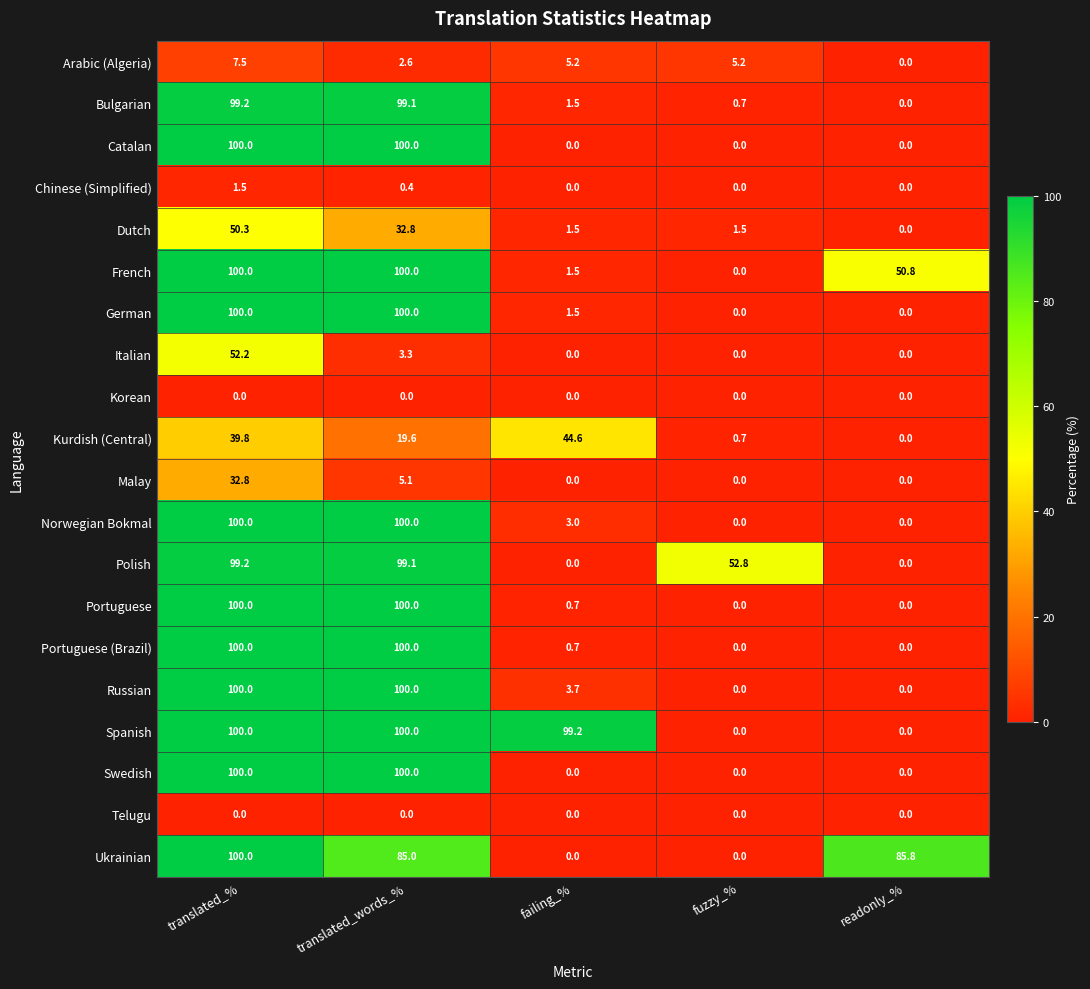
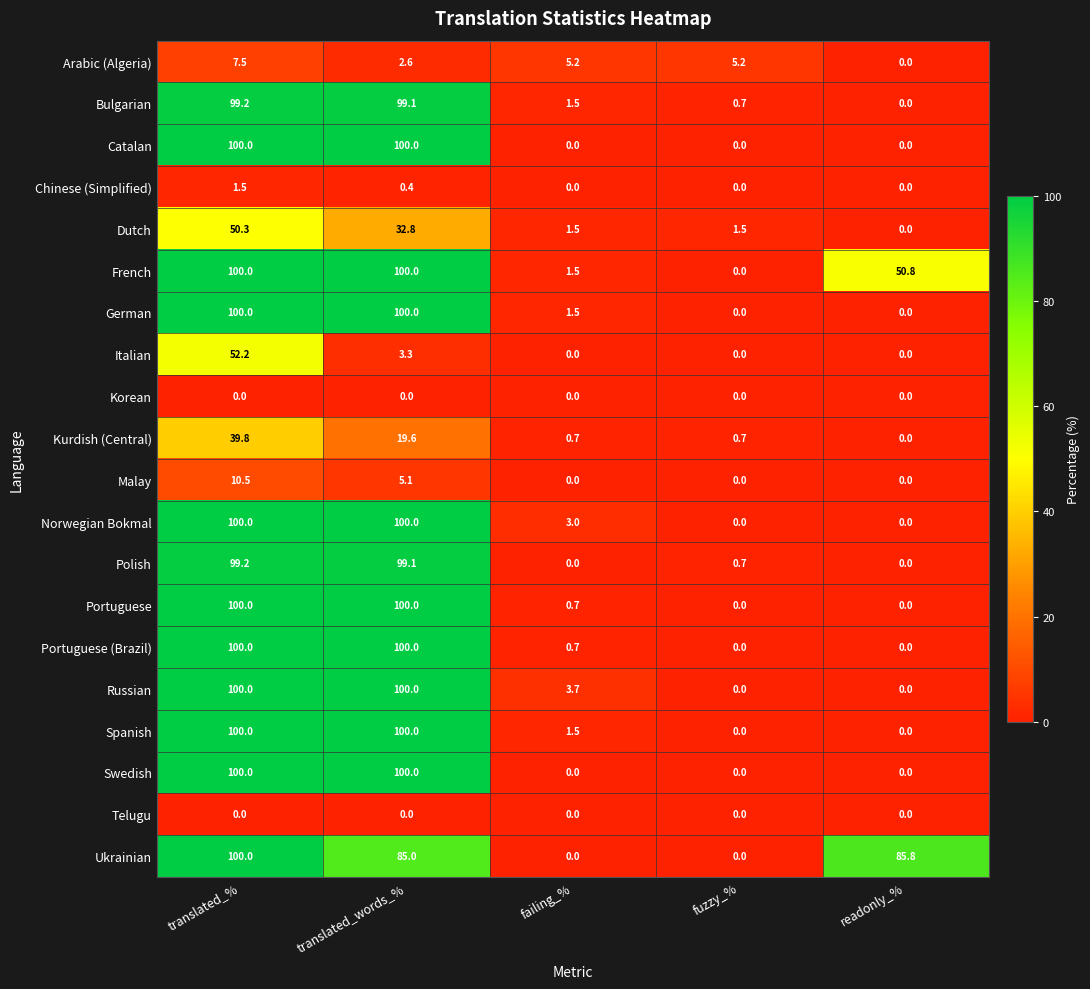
  {
    "Arabic (Algeria)": {
      "translated_%": 7.5,
      "translated_words_%": 2.6,
      "failing_%": 5.2,
      "fuzzy_%": 5.2,
      "readonly_%": 0.0
    },
    "Bulgarian": {
      "translated_%": 99.2,
      "translated_words_%": 99.1,
      "failing_%": 1.5,
      "fuzzy_%": 0.7,
      "readonly_%": 0.0
    },
    "Catalan": {
      "translated_%": 100.0,
      "translated_words_%": 100.0,
      "failing_%": 0.0,
      "fuzzy_%": 0.0,
      "readonly_%": 0.0
    },
    "Chinese (Simplified)": {
      "translated_%": 1.5,
      "translated_words_%": 0.4,
      "failing_%": 0.0,
      "fuzzy_%": 0.0,
      "readonly_%": 0.0
    },
    "Dutch": {
      "translated_%": 50.3,
      "translated_words_%": 32.8,
      "failing_%": 1.5,
      "fuzzy_%": 1.5,
      "readonly_%": 0.0
    },
    "French": {
      "translated_%": 100.0,
      "translated_words_%": 100.0,
      "failing_%": 1.5,
      "fuzzy_%": 0.0,
      "readonly_%": 50.8
    },
    "German": {
      "translated_%": 100.0,
      "translated_words_%": 100.0,
      "failing_%": 1.5,
      "fuzzy_%": 0.0,
      "readonly_%": 0.0
    },
    "Italian": {
      "translated_%": 52.2,
      "translated_words_%": 3.3,
      "failing_%": 0.0,
      "fuzzy_%": 0.0,
      "readonly_%": 0.0
    },
    "Korean": {
      "translated_%": 0.0,
      "translated_words_%": 0.0,
      "failing_%": 0.0,
      "fuzzy_%": 0.0,
      "readonly_%": 0.0
    },
    "Kurdish (Central)": {
      "translated_%": 39.8,
      "translated_words_%": 19.6,
-     "failing_%": 44.6,
+     "failing_%": 0.7,
      "fuzzy_%": 0.7,
      "readonly_%": 0.0
    },
    "Malay": {
-     "translated_%": 32.8,
+     "translated_%": 10.5,
      "translated_words_%": 5.1,
      "failing_%": 0.0,
      "fuzzy_%": 0.0,
      "readonly_%": 0.0
    },
    "Norwegian Bokmal": {
      "translated_%": 100.0,
      "translated_words_%": 100.0,
      "failing_%": 3.0,
      "fuzzy_%": 0.0,
      "readonly_%": 0.0
    },
    "Polish": {
      "translated_%": 99.2,
      "translated_words_%": 99.1,
      "failing_%": 0.0,
-     "fuzzy_%": 52.8,
+     "fuzzy_%": 0.7,
      "readonly_%": 0.0
    },
    "Portuguese": {
      "translated_%": 100.0,
      "translated_words_%": 100.0,
      "failing_%": 0.7,
      "fuzzy_%": 0.0,
      "readonly_%": 0.0
    },
    "Portuguese (Brazil)": {
      "translated_%": 100.0,
      "translated_words_%": 100.0,
      "failing_%": 0.7,
      "fuzzy_%": 0.0,
      "readonly_%": 0.0
    },
    "Russian": {
      "translated_%": 100.0,
      "translated_words_%": 100.0,
      "failing_%": 3.7,
      "fuzzy_%": 0.0,
      "readonly_%": 0.0
    },
    "Spanish": {
      "translated_%": 100.0,
      "translated_words_%": 100.0,
-     "failing_%": 99.2,
+     "failing_%": 1.5,
      "fuzzy_%": 0.0,
      "readonly_%": 0.0
    },
    "Swedish": {
      "translated_%": 100.0,
      "translated_words_%": 100.0,
      "failing_%": 0.0,
      "fuzzy_%": 0.0,
      "readonly_%": 0.0
    },
    "Telugu": {
      "translated_%": 0.0,
      "translated_words_%": 0.0,
      "failing_%": 0.0,
      "fuzzy_%": 0.0,
      "readonly_%": 0.0
    },
    "Ukrainian": {
      "translated_%": 100.0,
      "translated_words_%": 85.0,
      "failing_%": 0.0,
      "fuzzy_%": 0.0,
      "readonly_%": 85.8
    }
  }
